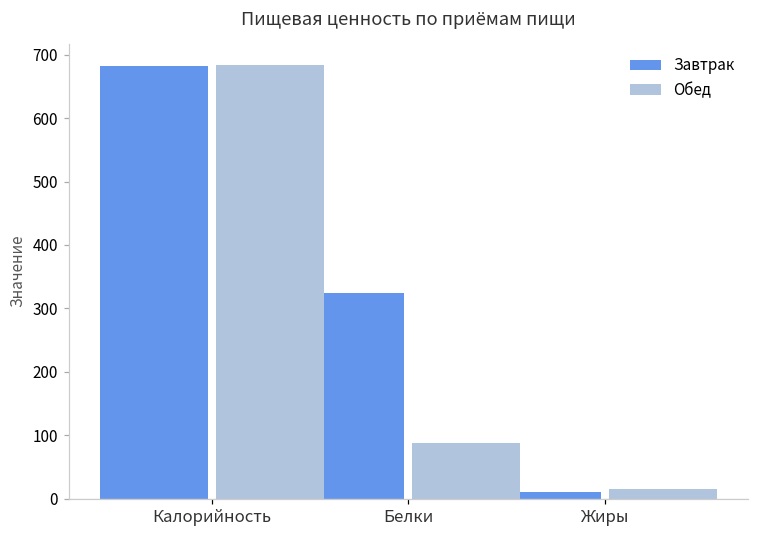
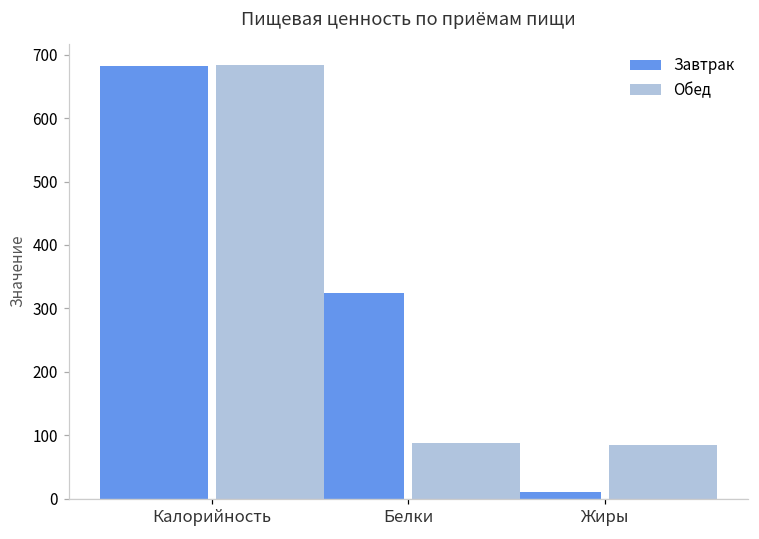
  {
    "Завтрак": {
      "Калорийность": 680,
      "Белки": 330,
      "Жиры": 10
    },
    "Обед": {
      "Калорийность": 680,
      "Белки": 90,
-     "Жиры": 20
+     "Жиры": 80
    }
  }
